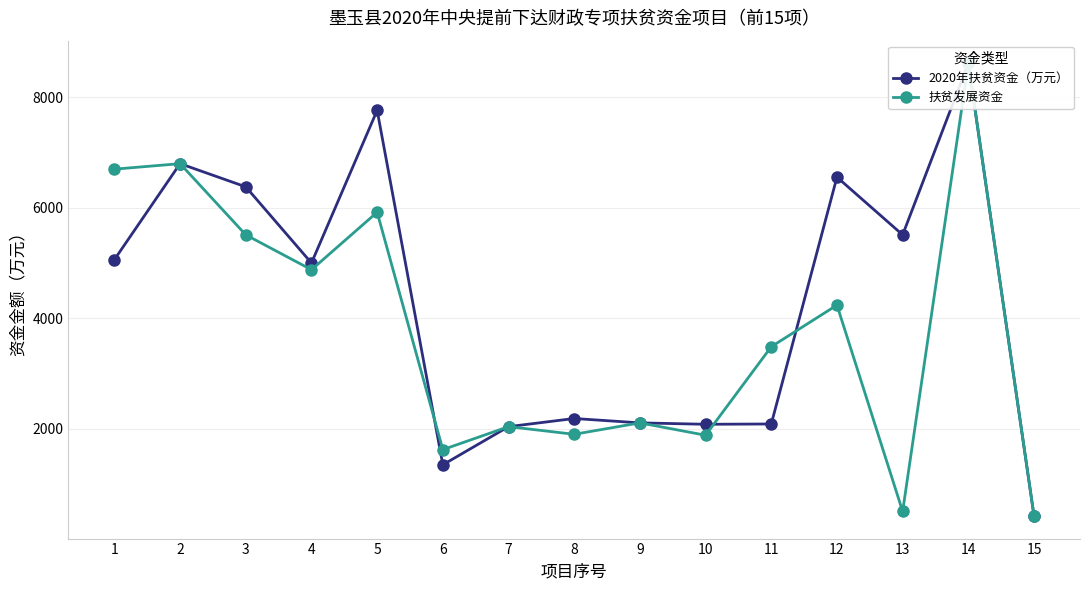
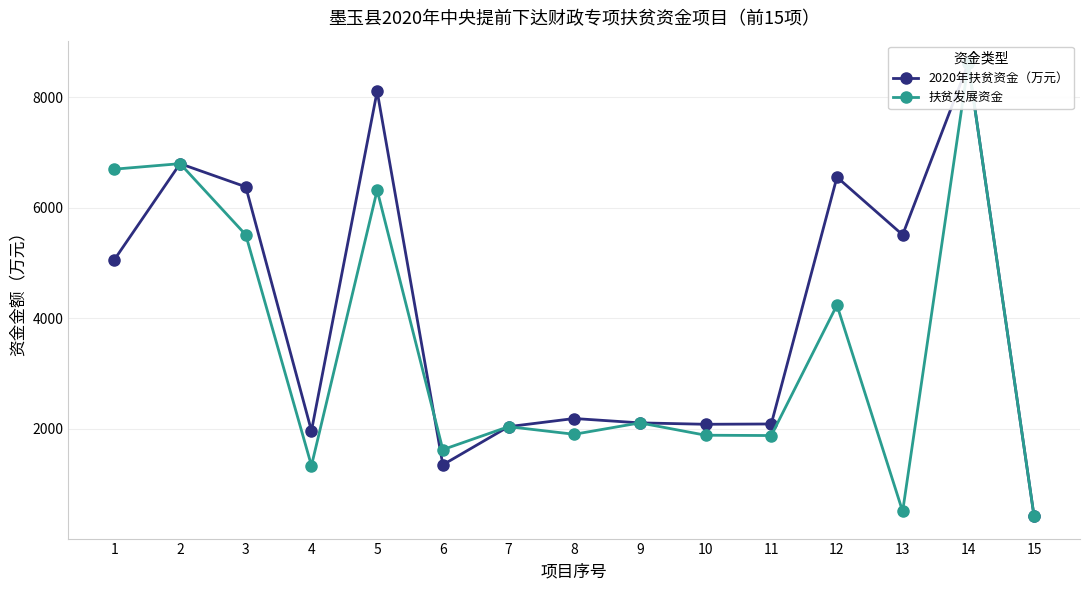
  {
    "2020年扶贫资金（万元）": {
      "1": 5100,
      "3": 6400,
-     "4": 5000,
-     "5": 7800,
+     "4": 2000,
+     "5": 8100,
      "6": 1300,
      "8": 2200,
      "10": 2100,
      "11": 2100,
      "12": 6600,
      "13": 5500
    },
    "扶贫发展资金": {
      "1": 6700,
      "3": 5500,
-     "4": 4900,
-     "5": 5900,
+     "4": 1300,
+     "5": 6300,
      "6": 1600,
      "8": 1900,
      "10": 1900,
-     "11": 3500,
+     "11": 1900,
      "12": 4200,
      "13": 500
    }
  }
